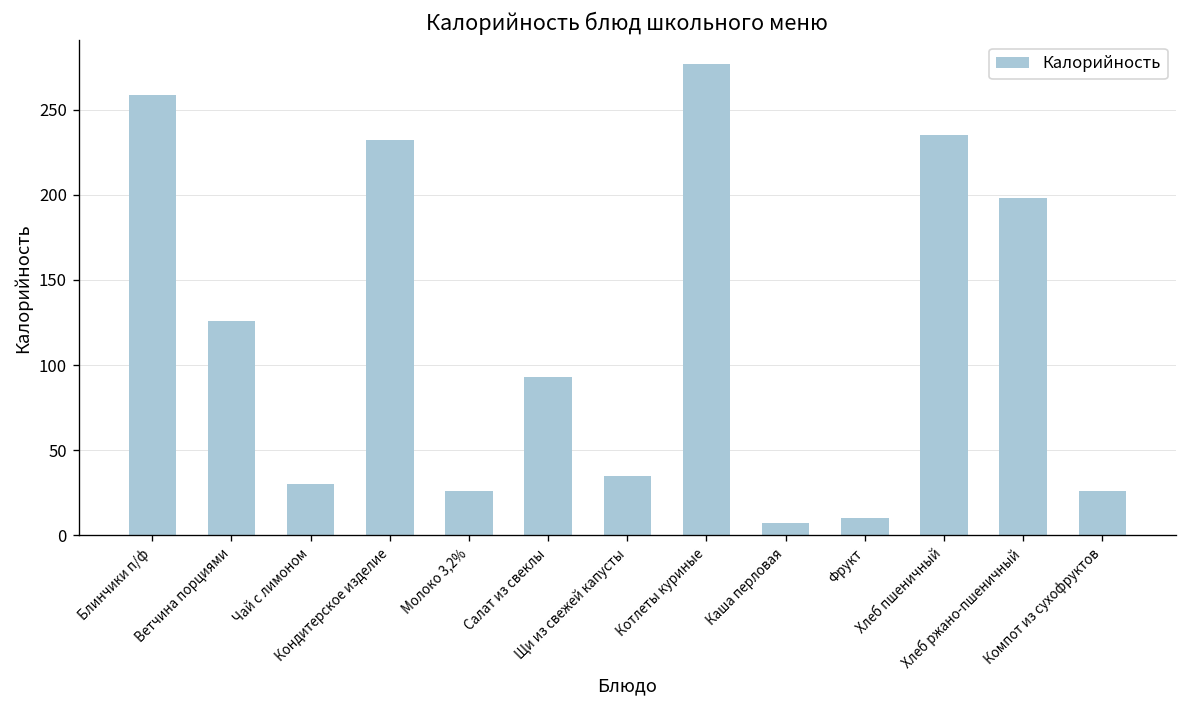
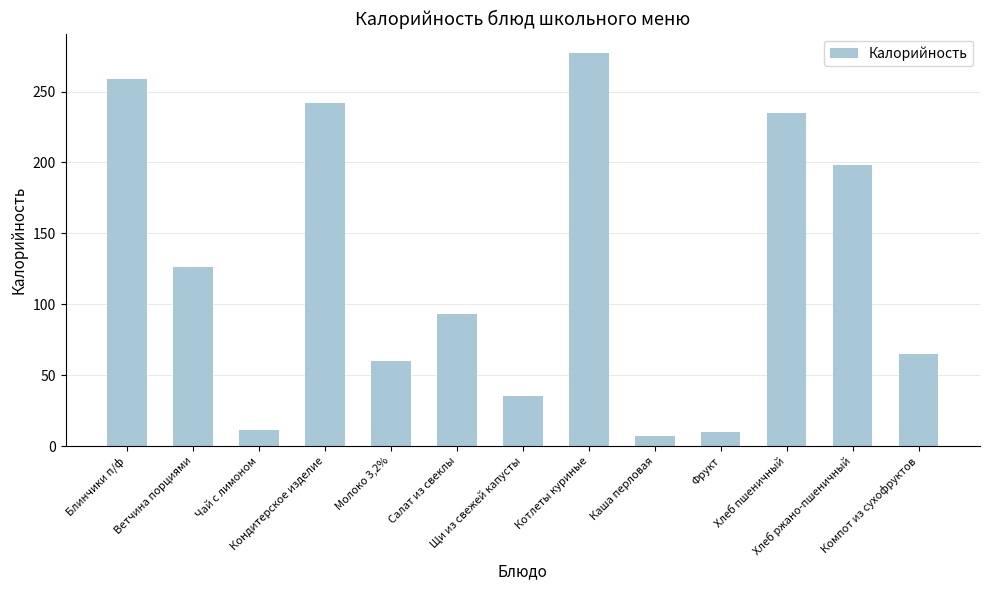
  {
    "Блинчики п/ф": 259,
    "Ветчина порциями": 126,
-   "Чай с лимоном": 30,
-   "Кондитерское изделие": 232,
-   "Молоко 3,2%": 26,
+   "Чай с лимоном": 11,
+   "Кондитерское изделие": 242,
+   "Молоко 3,2%": 60,
    "Салат из свеклы": 93,
    "Щи из свежей капусты": 35,
    "Котлеты куриные": 277,
    "Каша перловая": 7,
    "Фрукт": 10,
    "Хлеб пшеничный": 235,
    "Хлеб ржано-пшеничный": 198,
-   "Компот из сухофруктов": 26
+   "Компот из сухофруктов": 65
  }
